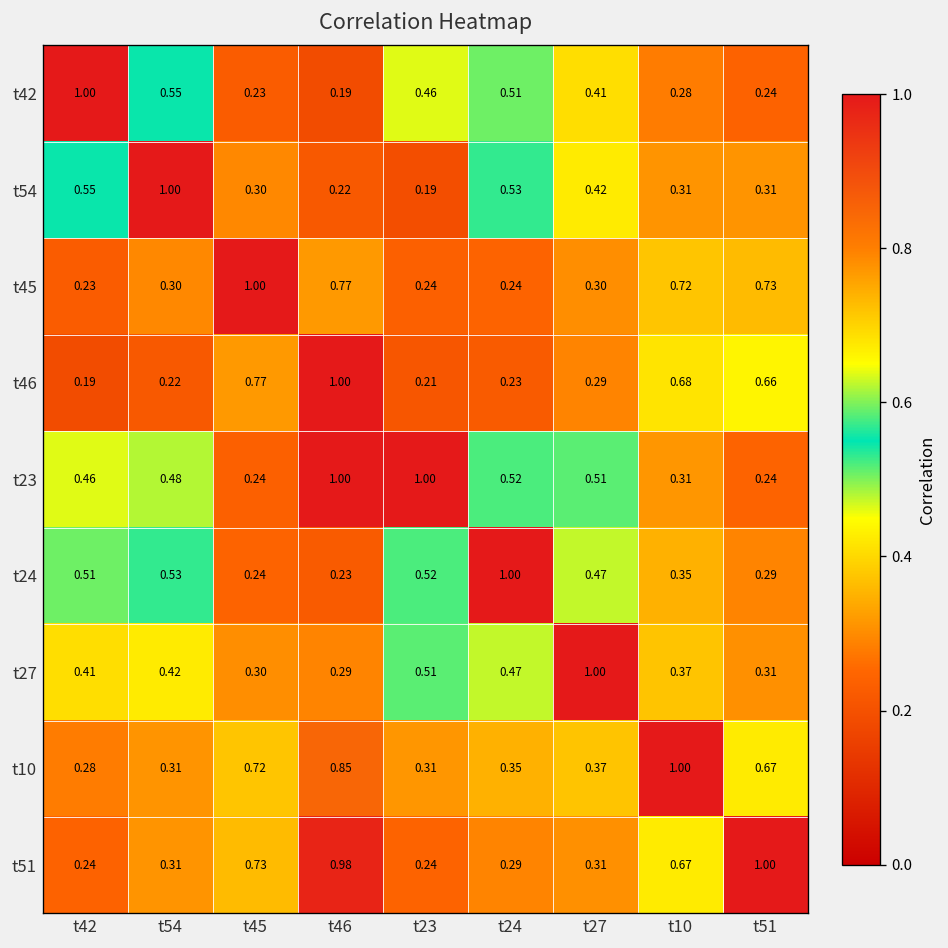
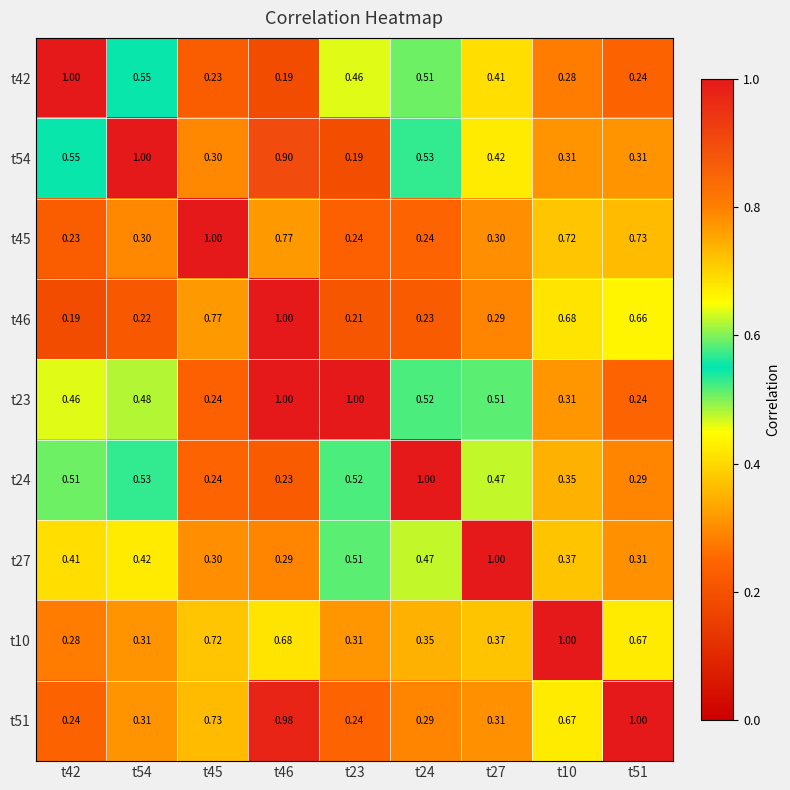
  {
    "t42": {
      "t42": 1.00,
      "t54": 0.55,
      "t45": 0.23,
      "t46": 0.19,
      "t23": 0.46,
      "t24": 0.51,
      "t27": 0.41,
      "t10": 0.28,
      "t51": 0.24
    },
    "t54": {
      "t42": 0.55,
      "t54": 1.00,
      "t45": 0.30,
-     "t46": 0.22,
+     "t46": 0.90,
      "t23": 0.19,
      "t24": 0.53,
      "t27": 0.42,
      "t10": 0.31,
      "t51": 0.31
    },
    "t45": {
      "t42": 0.23,
      "t54": 0.30,
      "t45": 1.00,
      "t46": 0.77,
      "t23": 0.24,
      "t24": 0.24,
      "t27": 0.30,
      "t10": 0.72,
      "t51": 0.73
    },
    "t46": {
      "t42": 0.19,
      "t54": 0.22,
      "t45": 0.77,
      "t46": 1.00,
      "t23": 0.21,
      "t24": 0.23,
      "t27": 0.29,
      "t10": 0.68,
      "t51": 0.66
    },
    "t23": {
      "t42": 0.46,
      "t54": 0.48,
      "t45": 0.24,
      "t46": 1.00,
      "t23": 1.00,
      "t24": 0.52,
      "t27": 0.51,
      "t10": 0.31,
      "t51": 0.24
    },
    "t24": {
      "t42": 0.51,
      "t54": 0.53,
      "t45": 0.24,
      "t46": 0.23,
      "t23": 0.52,
      "t24": 1.00,
      "t27": 0.47,
      "t10": 0.35,
      "t51": 0.29
    },
    "t27": {
      "t42": 0.41,
      "t54": 0.42,
      "t45": 0.30,
      "t46": 0.29,
      "t23": 0.51,
      "t24": 0.47,
      "t27": 1.00,
      "t10": 0.37,
      "t51": 0.31
    },
    "t10": {
      "t42": 0.28,
      "t54": 0.31,
      "t45": 0.72,
-     "t46": 0.85,
+     "t46": 0.68,
      "t23": 0.31,
      "t24": 0.35,
      "t27": 0.37,
      "t10": 1.00,
      "t51": 0.67
    },
    "t51": {
      "t42": 0.24,
      "t54": 0.31,
      "t45": 0.73,
      "t46": 0.98,
      "t23": 0.24,
      "t24": 0.29,
      "t27": 0.31,
      "t10": 0.67,
      "t51": 1.00
    }
  }
